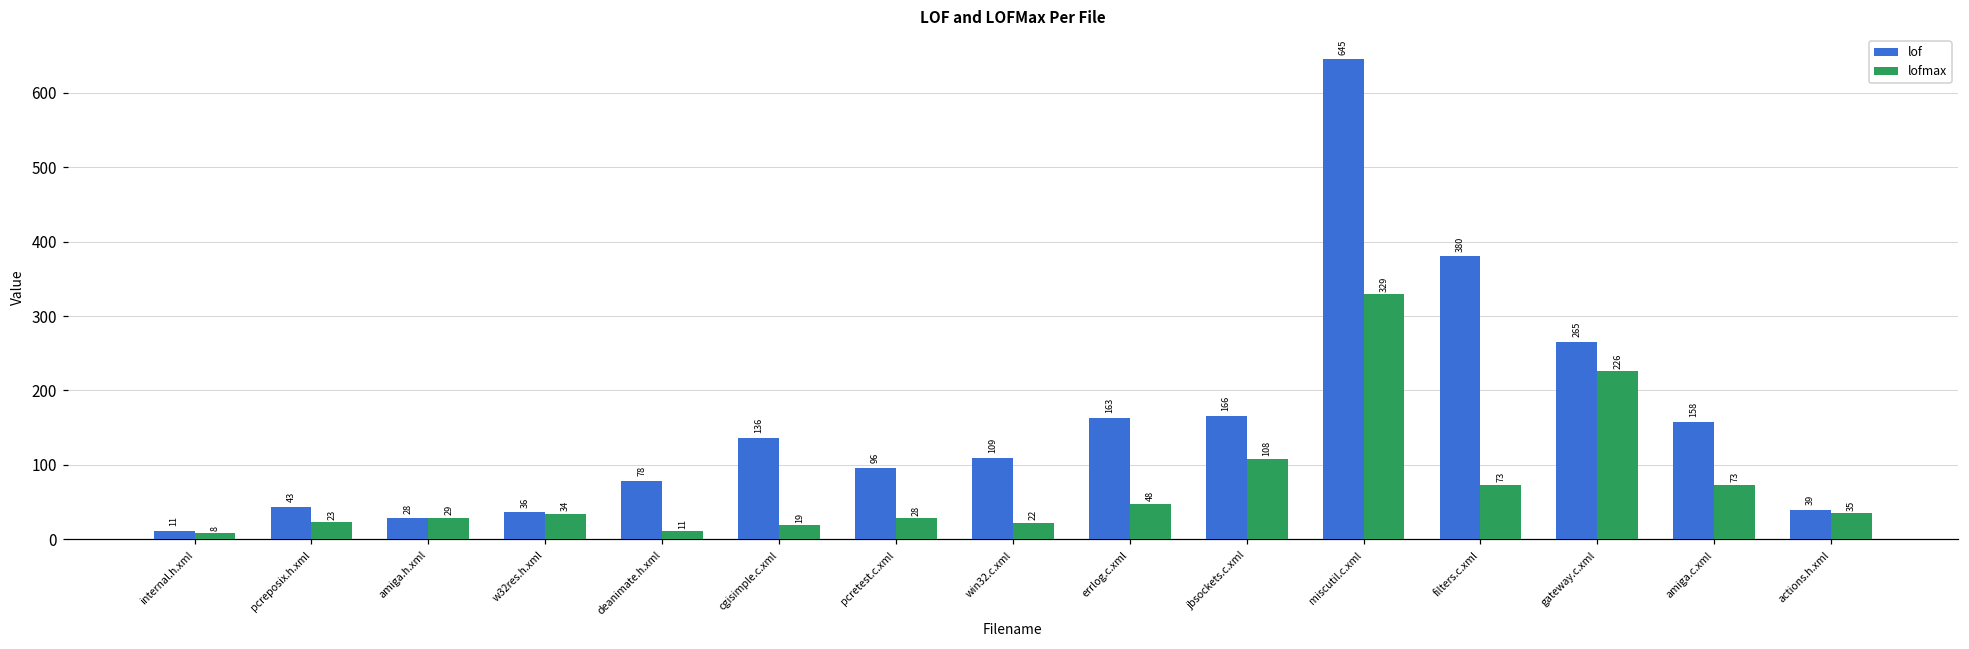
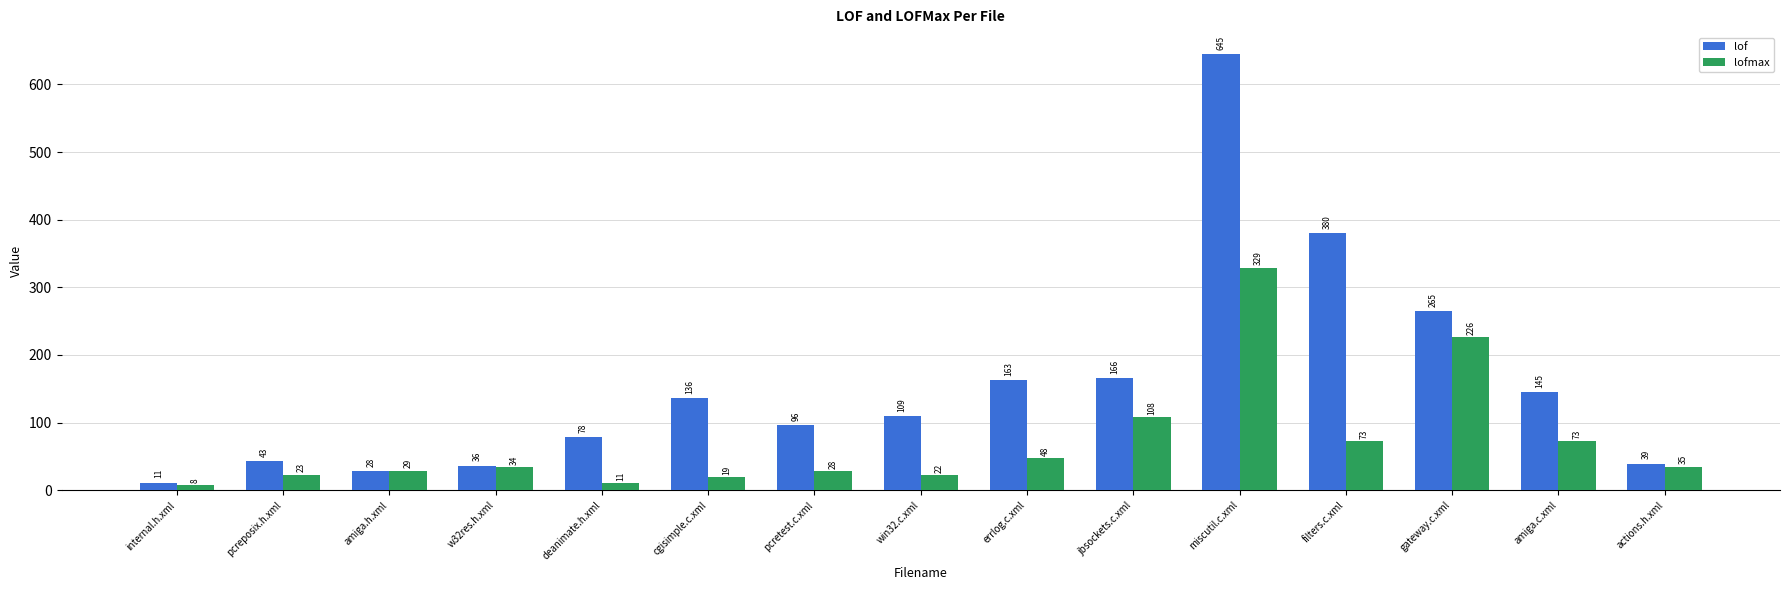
  {
    "lof": {
      "internal.h.xml": 11,
      "pcreposix.h.xml": 43,
      "amiga.h.xml": 28,
      "w32res.h.xml": 36,
      "deanimate.h.xml": 78,
      "cgisimple.c.xml": 136,
      "pcretest.c.xml": 96,
      "win32.c.xml": 109,
      "errlog.c.xml": 163,
      "jbsockets.c.xml": 166,
      "miscutil.c.xml": 645,
      "filters.c.xml": 380,
      "gateway.c.xml": 265,
-     "amiga.c.xml": 158,
+     "amiga.c.xml": 145,
      "actions.h.xml": 39
    },
    "lofmax": {
      "internal.h.xml": 8,
      "pcreposix.h.xml": 23,
      "amiga.h.xml": 29,
      "w32res.h.xml": 34,
      "deanimate.h.xml": 11,
      "cgisimple.c.xml": 19,
      "pcretest.c.xml": 28,
      "win32.c.xml": 22,
      "errlog.c.xml": 48,
      "jbsockets.c.xml": 108,
      "miscutil.c.xml": 329,
      "filters.c.xml": 73,
      "gateway.c.xml": 226,
      "amiga.c.xml": 73,
      "actions.h.xml": 35
    }
  }
